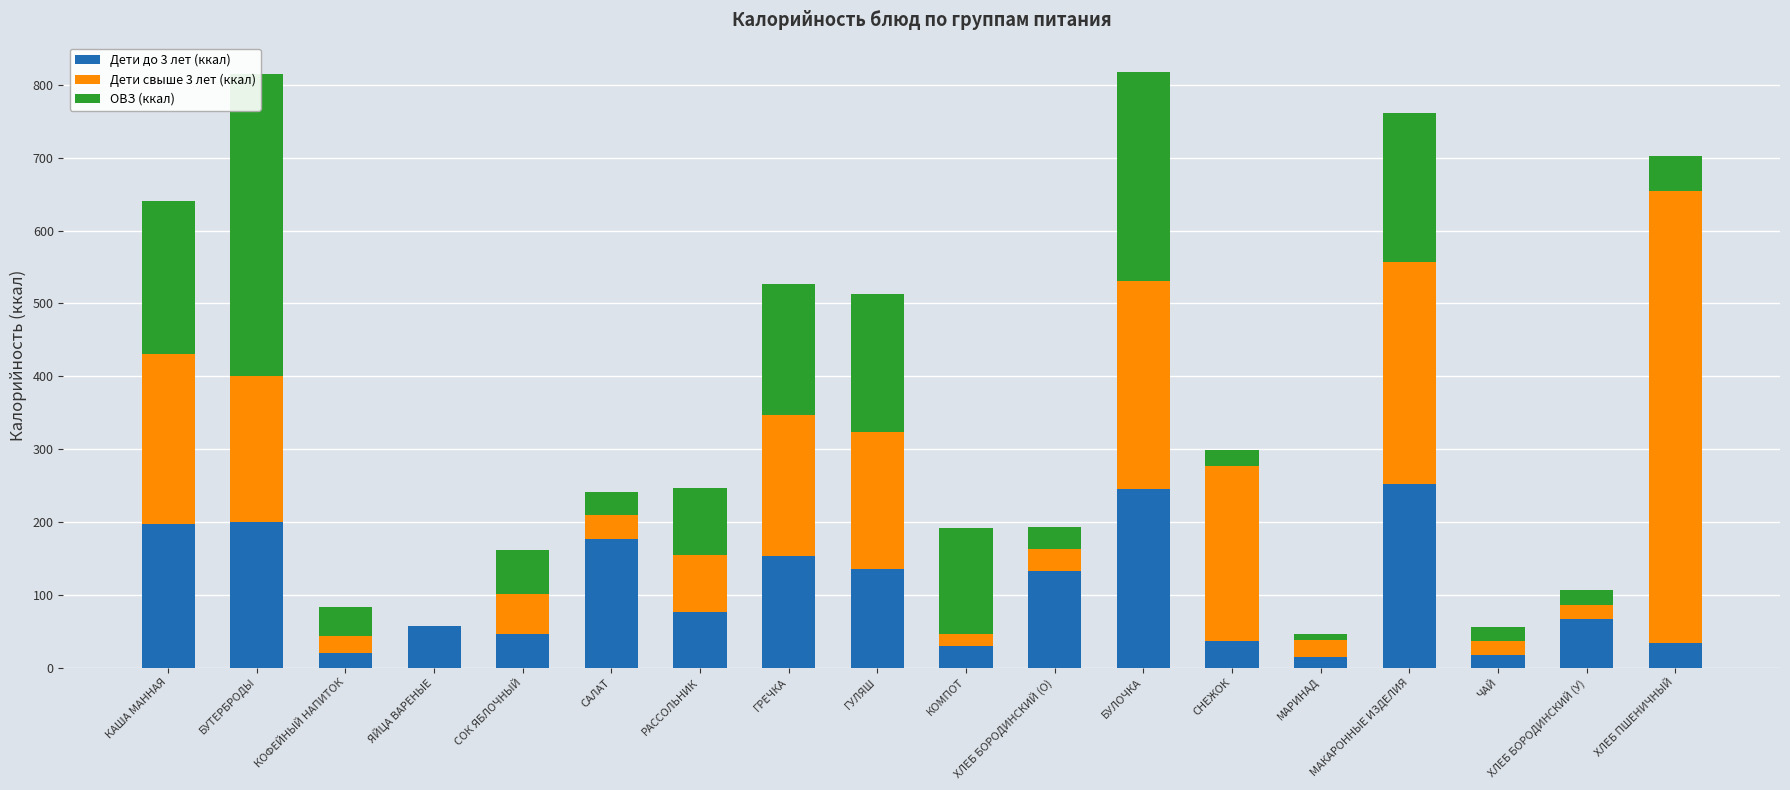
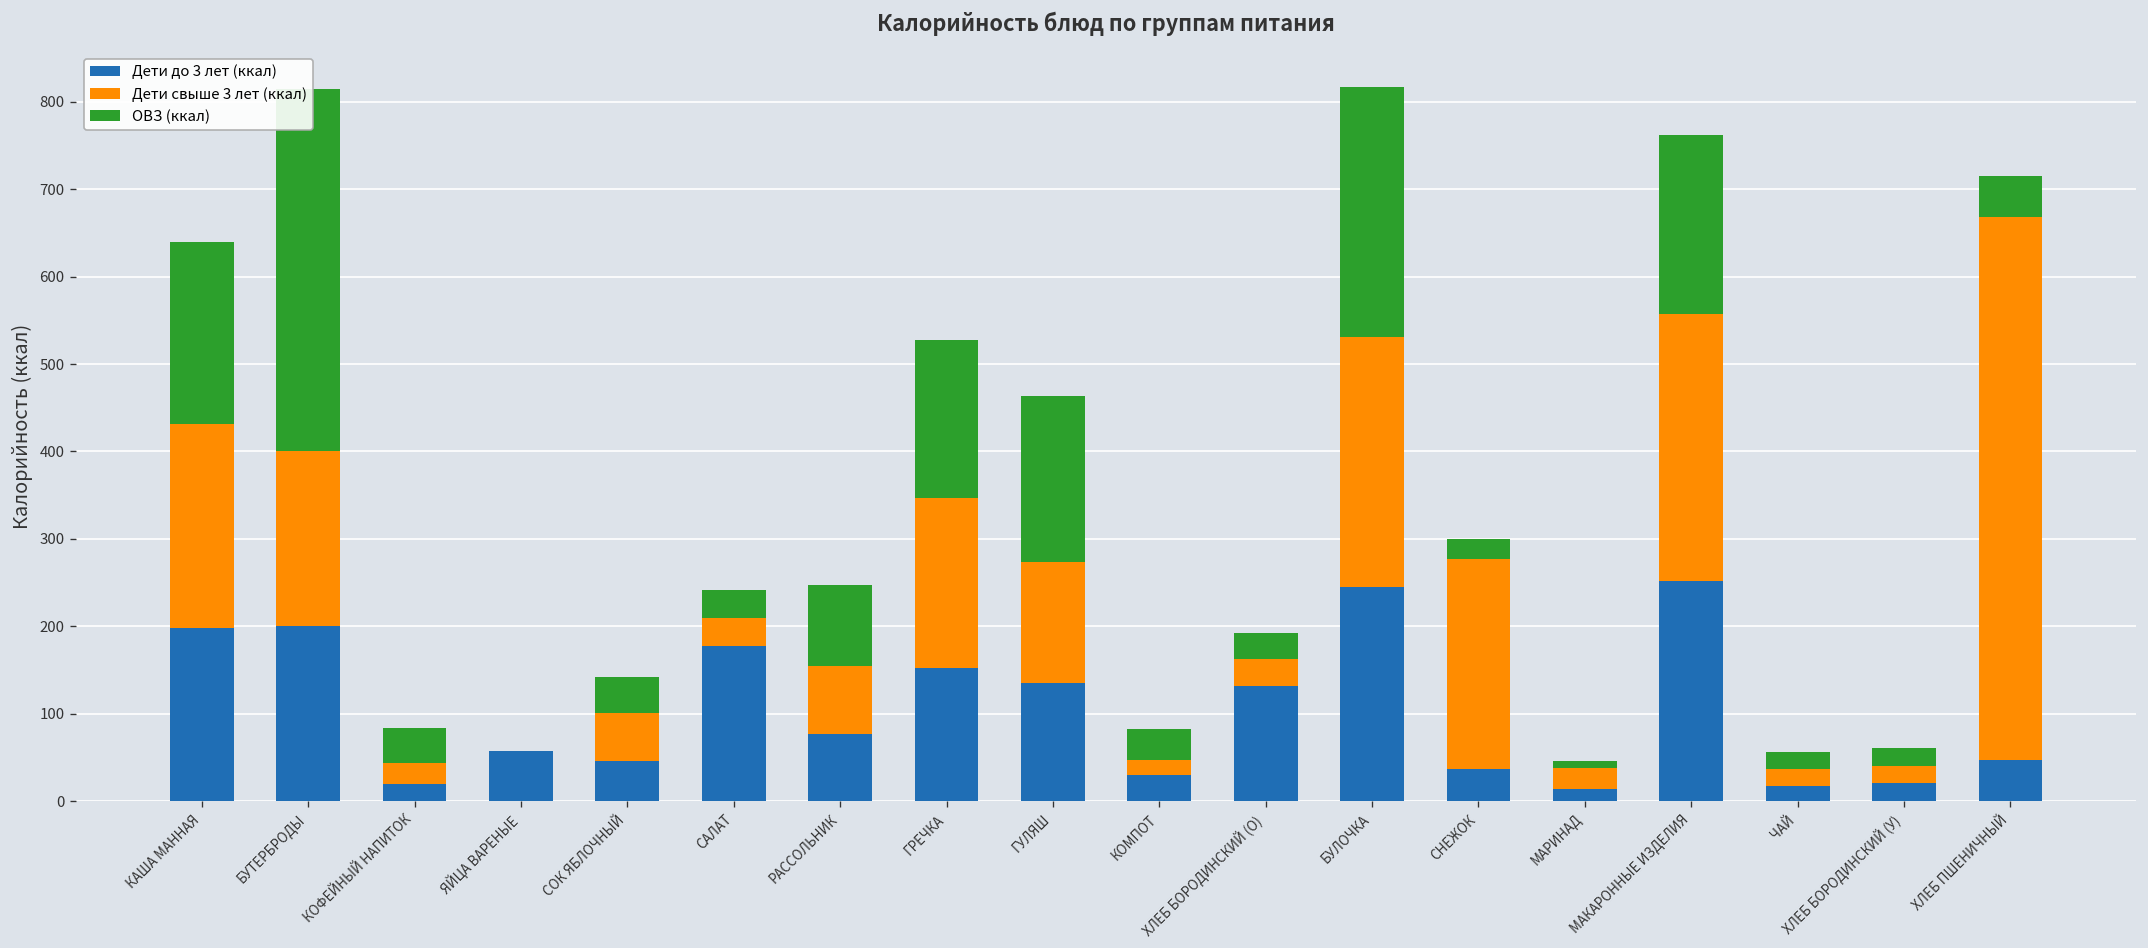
  {
    "Дети до 3 лет (ккал)": {
      "КАША МАННАЯ": 200,
      "БУТЕРБРОДЫ": 200,
      "КОФЕЙНЫЙ НАПИТОК": 20,
      "ЯЙЦА ВАРЕНЫЕ": 60,
      "СОК ЯБЛОЧНЫЙ": 50,
      "САЛАТ": 180,
      "РАССОЛЬНИК": 80,
      "ГРЕЧКА": 150,
      "ГУЛЯШ": 140,
      "КОМПОТ": 30,
      "ХЛЕБ БОРОДИНСКИЙ (О)": 130,
      "БУЛОЧКА": 250,
      "СНЕЖОК": 40,
      "МАРИНАД": 10,
      "МАКАРОННЫЕ ИЗДЕЛИЯ": 250,
      "ЧАЙ": 20,
-     "ХЛЕБ БОРОДИНСКИЙ (У)": 70,
-     "ХЛЕБ ПШЕНИЧНЫЙ": 30
+     "ХЛЕБ БОРОДИНСКИЙ (У)": 20,
+     "ХЛЕБ ПШЕНИЧНЫЙ": 50
    },
    "Дети свыше 3 лет (ккал)": {
      "КАША МАННАЯ": 230,
      "БУТЕРБРОДЫ": 200,
      "КОФЕЙНЫЙ НАПИТОК": 20,
      "СОК ЯБЛОЧНЫЙ": 60,
      "САЛАТ": 30,
      "РАССОЛЬНИК": 80,
      "ГРЕЧКА": 190,
-     "ГУЛЯШ": 190,
+     "ГУЛЯШ": 140,
      "КОМПОТ": 20,
      "ХЛЕБ БОРОДИНСКИЙ (О)": 30,
      "БУЛОЧКА": 290,
      "СНЕЖОК": 240,
      "МАРИНАД": 20,
      "МАКАРОННЫЕ ИЗДЕЛИЯ": 310,
      "ЧАЙ": 20,
      "ХЛЕБ БОРОДИНСКИЙ (У)": 20,
      "ХЛЕБ ПШЕНИЧНЫЙ": 620
    },
    "ОВЗ (ккал)": {
      "КАША МАННАЯ": 210,
      "КОФЕЙНЫЙ НАПИТОК": 40,
-     "СОК ЯБЛОЧНЫЙ": 60,
+     "СОК ЯБЛОЧНЫЙ": 40,
      "САЛАТ": 30,
      "РАССОЛЬНИК": 90,
      "ГРЕЧКА": 180,
      "ГУЛЯШ": 190,
-     "КОМПОТ": 140,
+     "КОМПОТ": 40,
      "ХЛЕБ БОРОДИНСКИЙ (О)": 30,
      "БУЛОЧКА": 290,
      "СНЕЖОК": 20,
      "МАРИНАД": 10,
      "МАКАРОННЫЕ ИЗДЕЛИЯ": 200,
      "ЧАЙ": 20,
      "ХЛЕБ БОРОДИНСКИЙ (У)": 20,
      "ХЛЕБ ПШЕНИЧНЫЙ": 50
    }
  }
